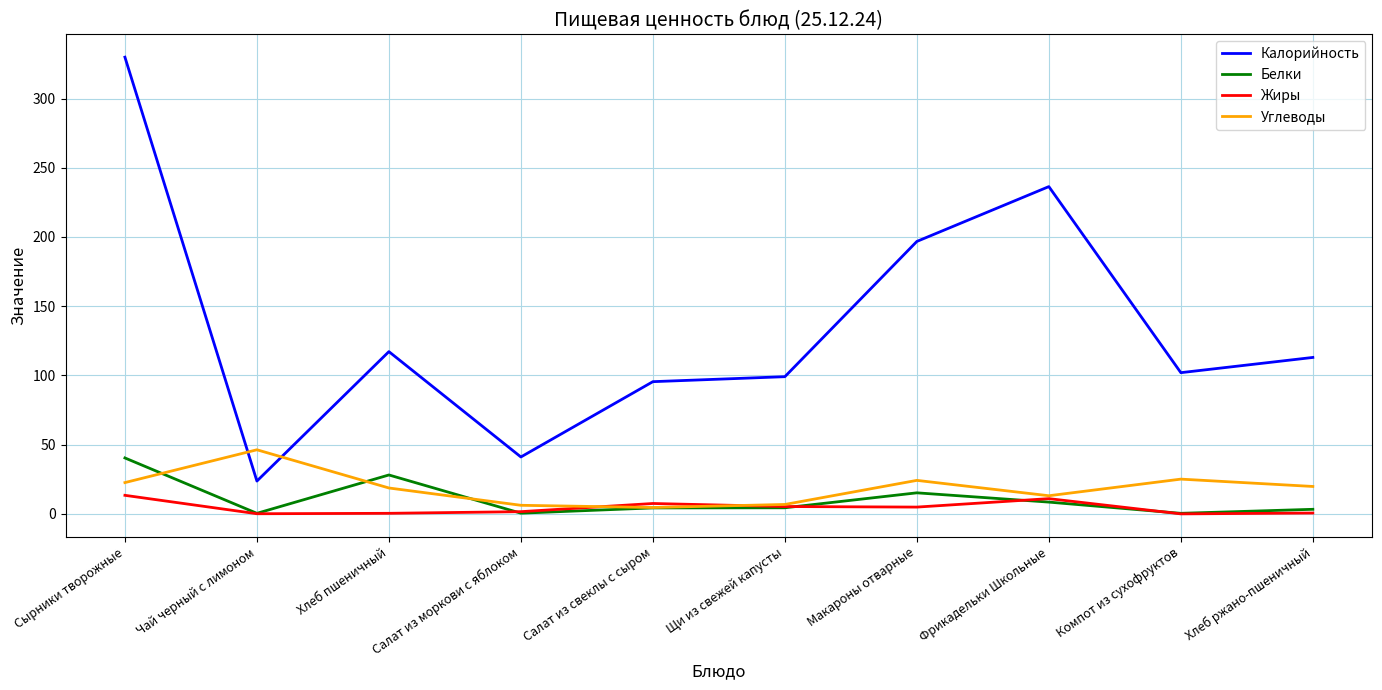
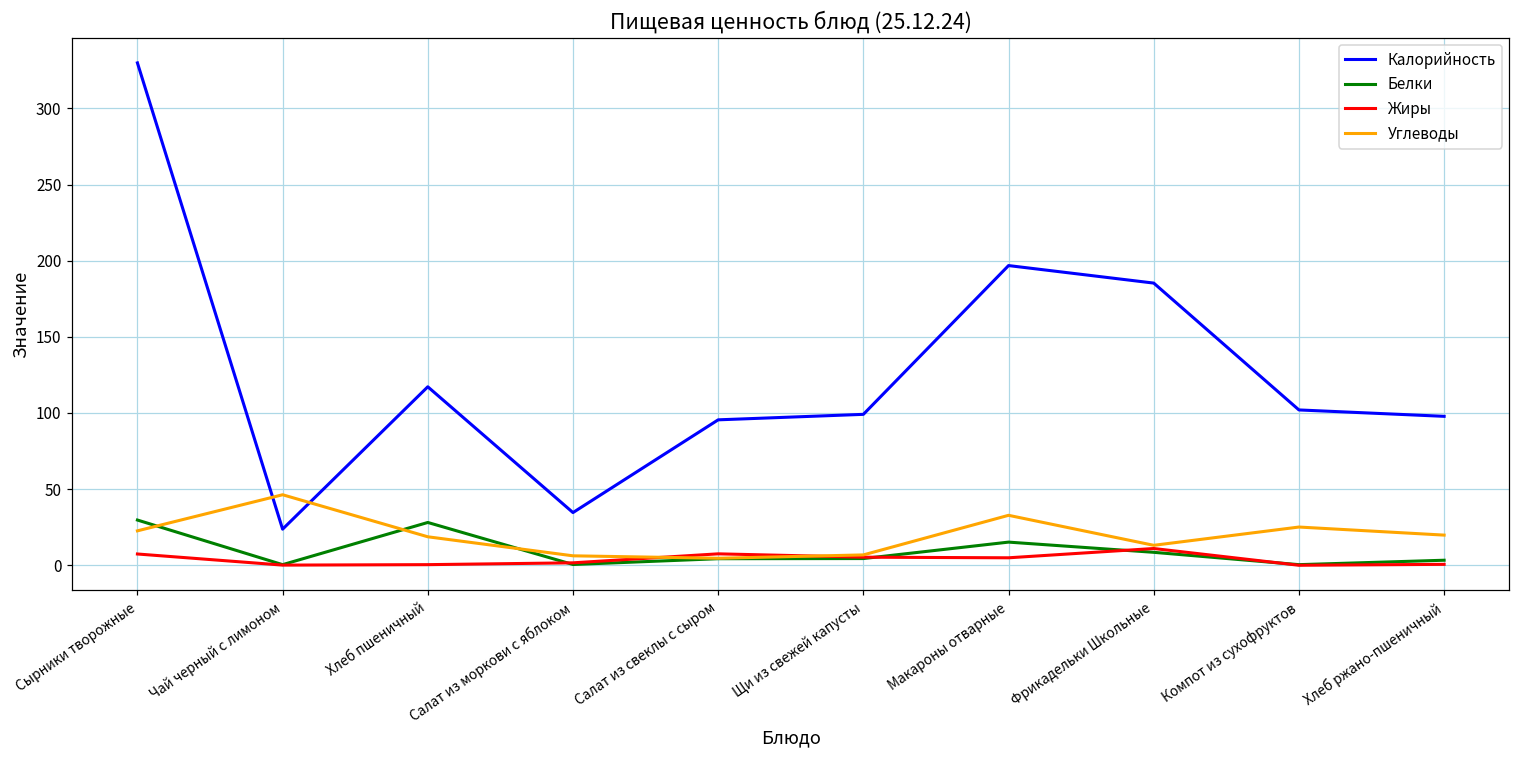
  {
    "Калорийность": {
      "Сырники творожные": 330,
      "Чай черный с лимоном": 24,
      "Хлеб пшеничный": 117,
-     "Салат из моркови с яблоком": 41,
+     "Салат из моркови с яблоком": 35,
      "Салат из свеклы с сыром": 96,
      "Щи из свежей капусты": 99,
      "Макароны отварные": 197,
-     "Фрикадельки Школьные": 236,
+     "Фрикадельки Школьные": 185,
      "Компот из сухофруктов": 102,
-     "Хлеб ржано-пшеничный": 113
+     "Хлеб ржано-пшеничный": 98
    },
    "Белки": {
-     "Сырники творожные": 40,
+     "Сырники творожные": 30,
      "Хлеб пшеничный": 28,
      "Макароны отварные": 15,
      "Фрикадельки Школьные": 9,
      "Хлеб ржано-пшеничный": 3
    },
    "Жиры": {
-     "Сырники творожные": 13,
+     "Сырники творожные": 7,
      "Хлеб пшеничный": 0,
      "Салат из свеклы с сыром": 8,
      "Макароны отварные": 5,
      "Фрикадельки Школьные": 11,
      "Хлеб ржано-пшеничный": 1
    },
    "Углеводы": {
      "Сырники творожные": 23,
      "Чай черный с лимоном": 46,
      "Хлеб пшеничный": 19,
      "Салат из моркови с яблоком": 6,
-     "Макароны отварные": 24,
+     "Макароны отварные": 33,
      "Фрикадельки Школьные": 13,
      "Компот из сухофруктов": 25,
      "Хлеб ржано-пшеничный": 20
    }
  }
